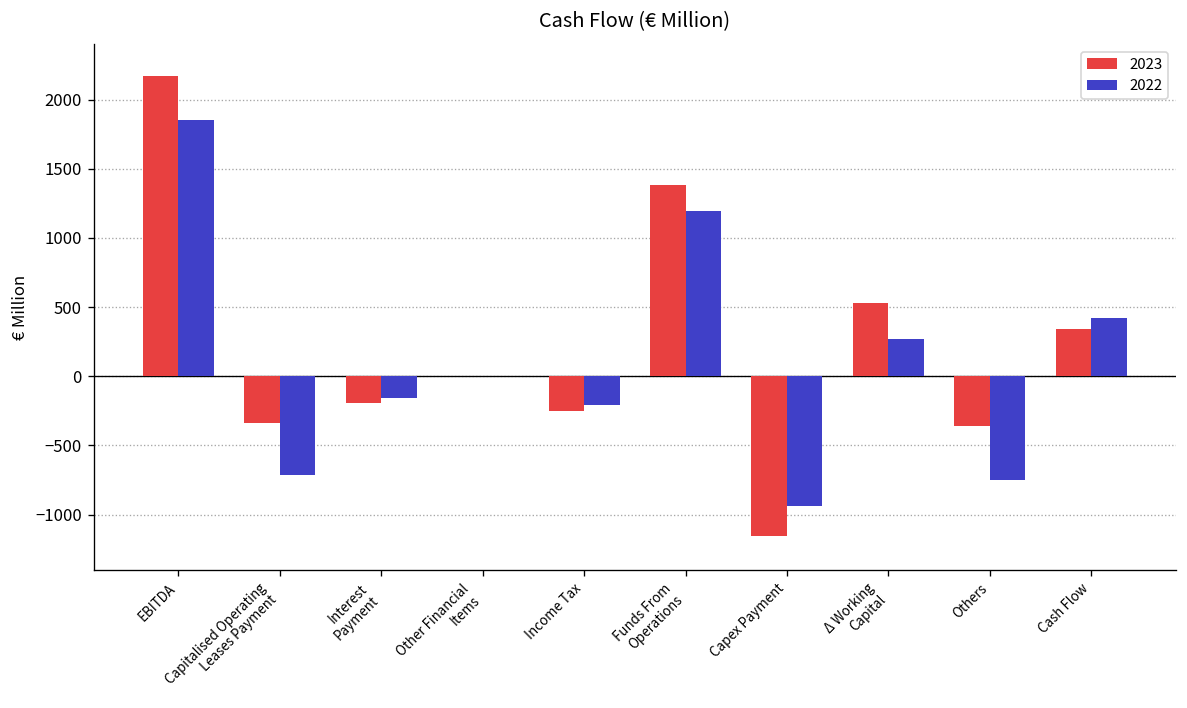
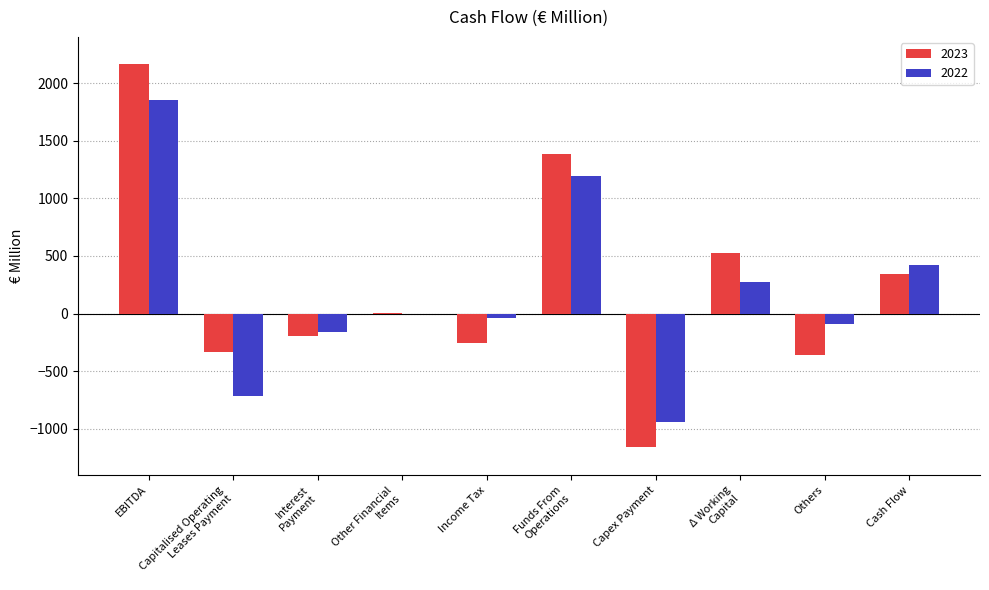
  {
    "2023": {
      "EBITDA": 2170,
      "Capitalised Operating Leases Payment": -340,
      "Interest Payment": -190,
      "Income Tax": -250,
      "Funds From Operations": 1390,
      "Capex Payment": -1150,
      "Δ Working Capital": 530,
      "Others": -360,
      "Cash Flow": 350
    },
    "2022": {
      "EBITDA": 1850,
      "Capitalised Operating Leases Payment": -710,
      "Interest Payment": -160,
      "Other Financial Items": 0,
-     "Income Tax": -210,
+     "Income Tax": -40,
      "Funds From Operations": 1200,
      "Capex Payment": -940,
      "Δ Working Capital": 270,
-     "Others": -750,
+     "Others": -90,
      "Cash Flow": 420
    }
  }
